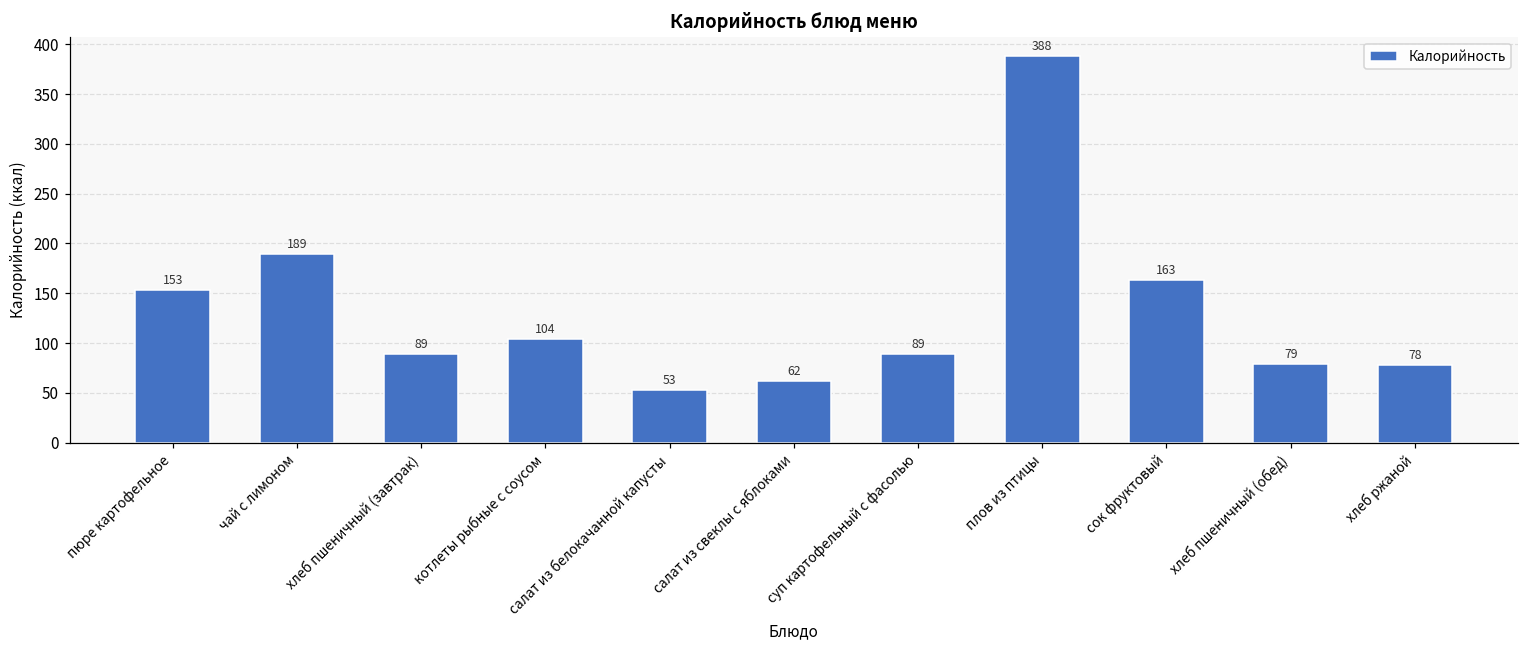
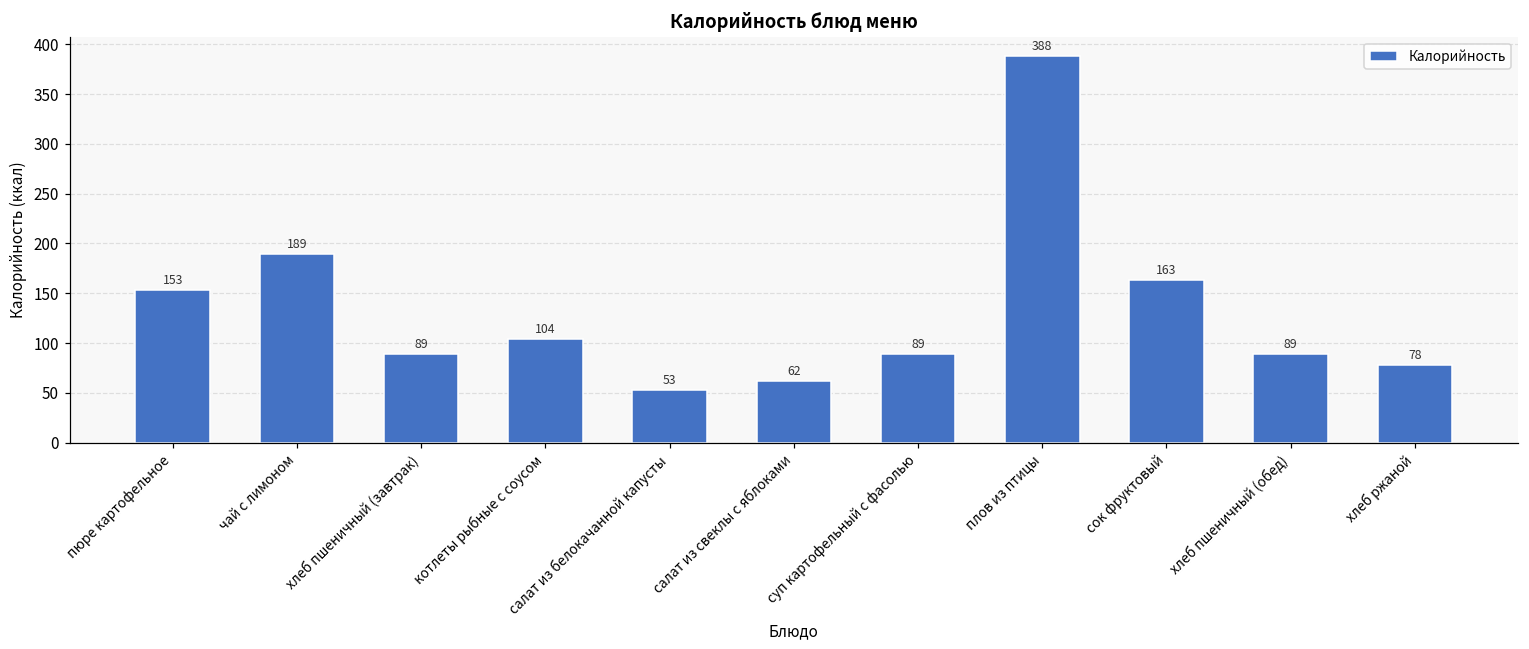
  {
    "пюре картофельное": 153,
    "чай с лимоном": 189,
    "хлеб пшеничный (завтрак)": 89,
    "котлеты рыбные с соусом": 104,
    "салат из белокачанной капусты": 53,
    "салат из свеклы с яблоками": 62,
    "суп картофельный с фасолью": 89,
    "плов из птицы": 388,
    "сок фруктовый": 163,
-   "хлеб пшеничный (обед)": 79,
+   "хлеб пшеничный (обед)": 89,
    "хлеб ржаной": 78
  }
